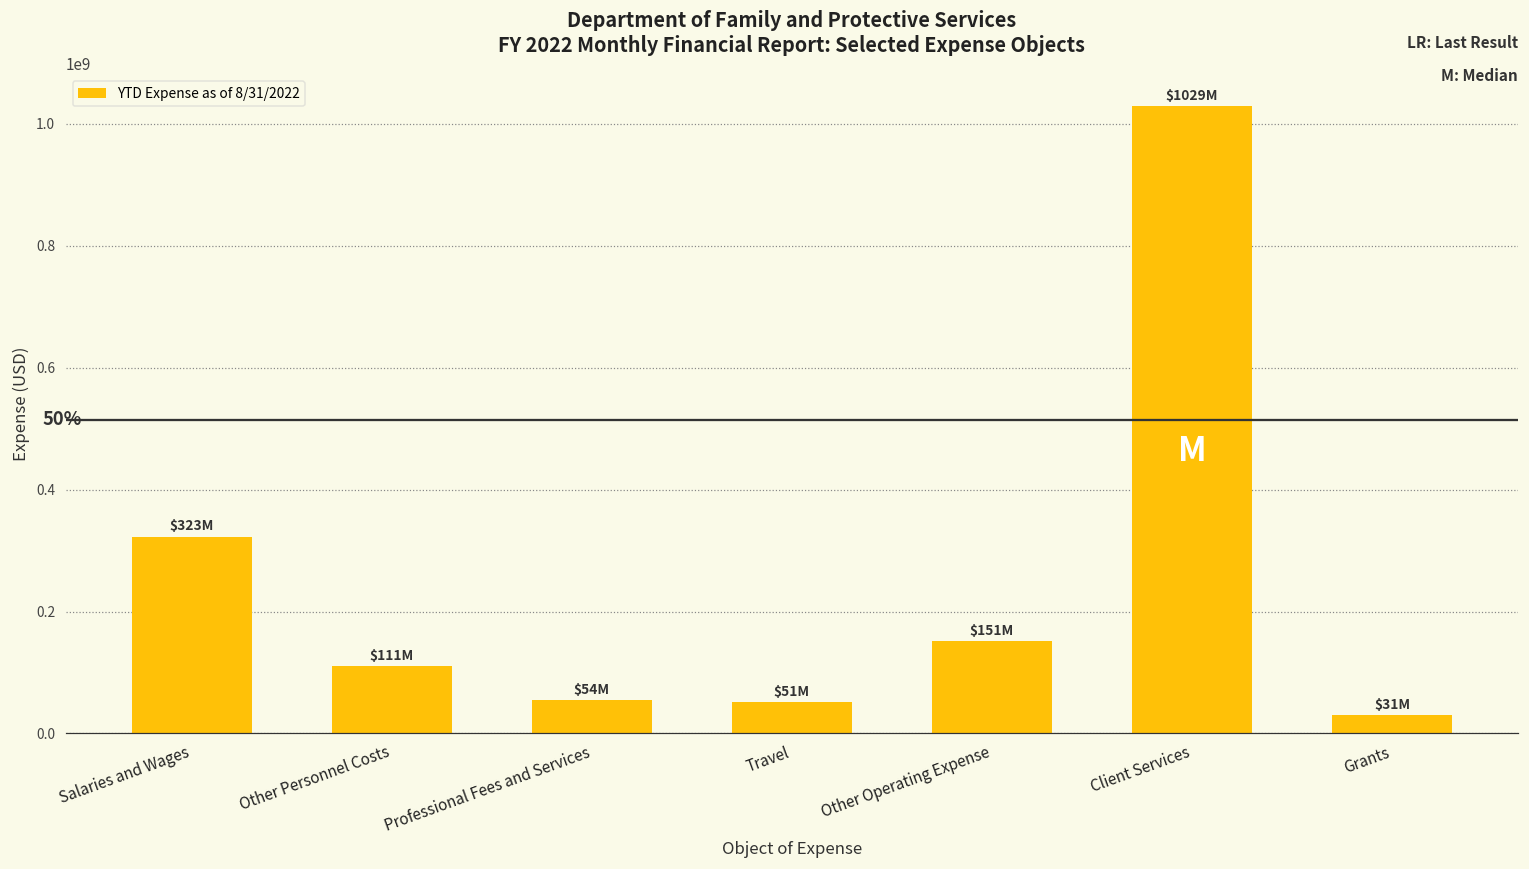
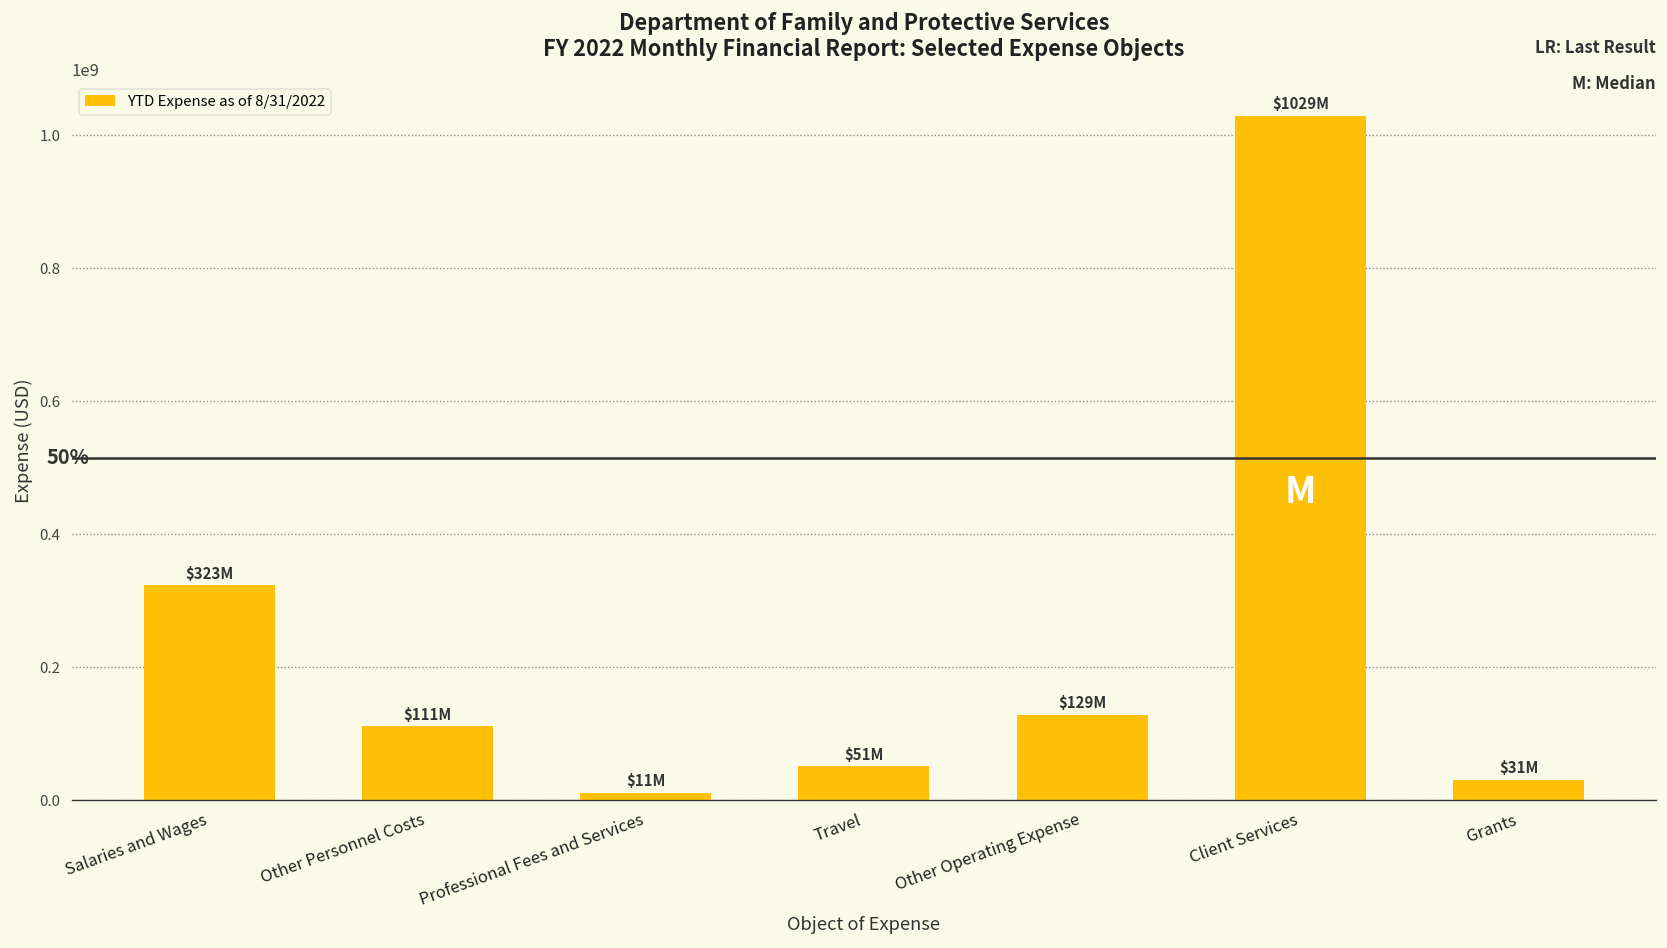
  {
    "Salaries and Wages": "$323M",
    "Other Personnel Costs": "$111M",
-   "Professional Fees and Services": "$54M",
+   "Professional Fees and Services": "$11M",
    "Travel": "$51M",
-   "Other Operating Expense": "$151M",
+   "Other Operating Expense": "$129M",
    "Client Services": "$1029M",
    "Grants": "$31M"
  }
